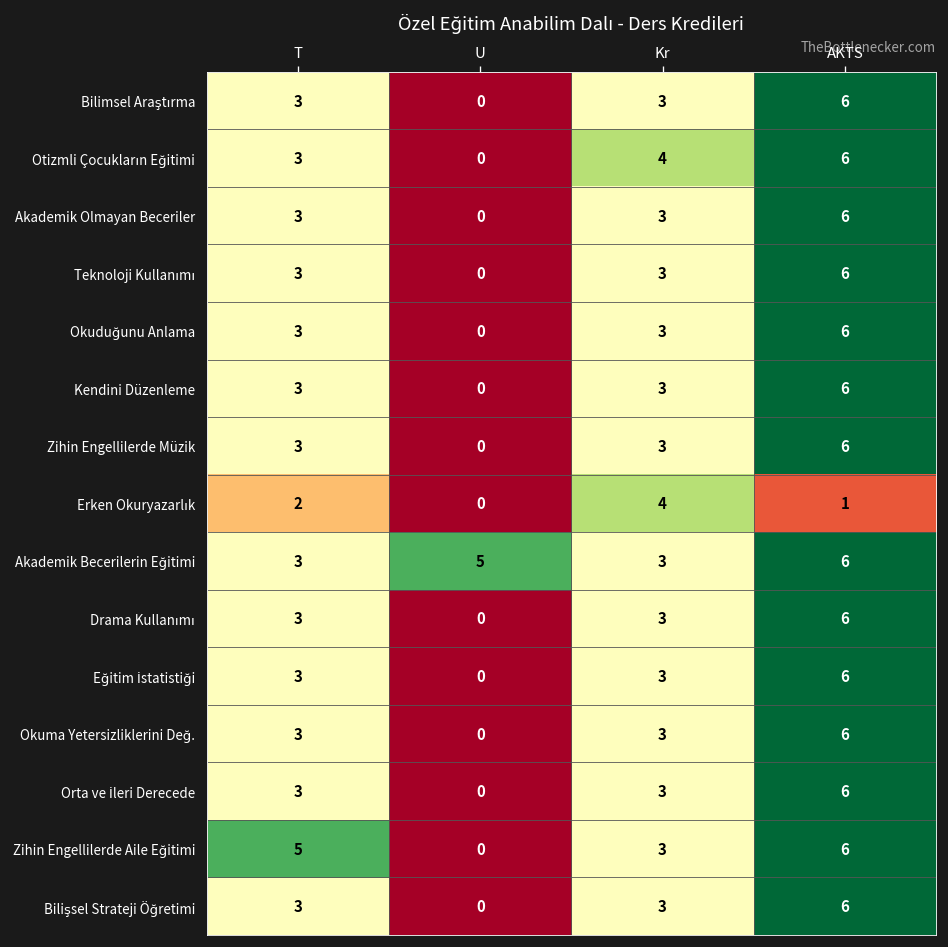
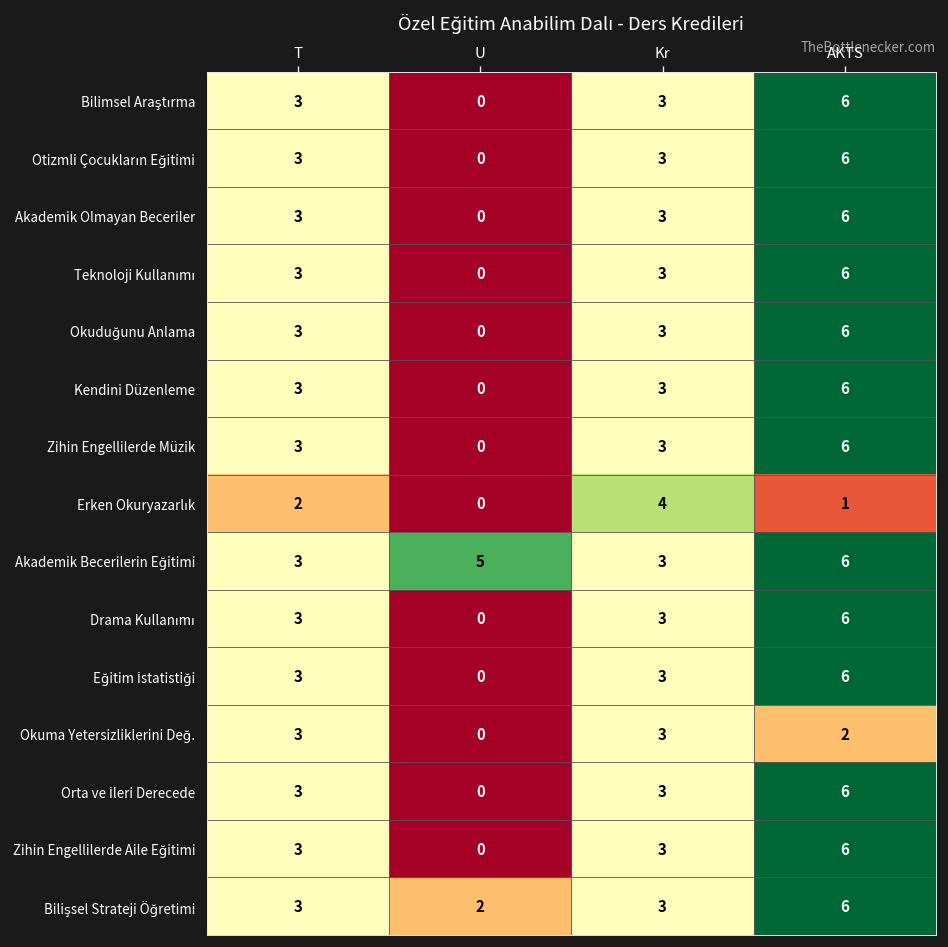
  {
    "Bilimsel Araştırma": {
      "T": 3,
      "U": 0,
      "Kr": 3,
      "AKTS": 6
    },
    "Otizmli Çocukların Eğitimi": {
      "T": 3,
      "U": 0,
-     "Kr": 4,
+     "Kr": 3,
      "AKTS": 6
    },
    "Akademik Olmayan Beceriler": {
      "T": 3,
      "U": 0,
      "Kr": 3,
      "AKTS": 6
    },
    "Teknoloji Kullanımı": {
      "T": 3,
      "U": 0,
      "Kr": 3,
      "AKTS": 6
    },
    "Okuduğunu Anlama": {
      "T": 3,
      "U": 0,
      "Kr": 3,
      "AKTS": 6
    },
    "Kendini Düzenleme": {
      "T": 3,
      "U": 0,
      "Kr": 3,
      "AKTS": 6
    },
    "Zihin Engellilerde Müzik": {
      "T": 3,
      "U": 0,
      "Kr": 3,
      "AKTS": 6
    },
    "Erken Okuryazarlık": {
      "T": 2,
      "U": 0,
      "Kr": 4,
      "AKTS": 1
    },
    "Akademik Becerilerin Eğitimi": {
      "T": 3,
      "U": 5,
      "Kr": 3,
      "AKTS": 6
    },
    "Drama Kullanımı": {
      "T": 3,
      "U": 0,
      "Kr": 3,
      "AKTS": 6
    },
    "Eğitim İstatistiği": {
      "T": 3,
      "U": 0,
      "Kr": 3,
      "AKTS": 6
    },
    "Okuma Yetersizliklerini Değ.": {
      "T": 3,
      "U": 0,
      "Kr": 3,
-     "AKTS": 6
+     "AKTS": 2
    },
    "Orta ve İleri Derecede": {
      "T": 3,
      "U": 0,
      "Kr": 3,
      "AKTS": 6
    },
    "Zihin Engellilerde Aile Eğitimi": {
-     "T": 5,
+     "T": 3,
      "U": 0,
      "Kr": 3,
      "AKTS": 6
    },
    "Bilişsel Strateji Öğretimi": {
      "T": 3,
-     "U": 0,
+     "U": 2,
      "Kr": 3,
      "AKTS": 6
    }
  }
